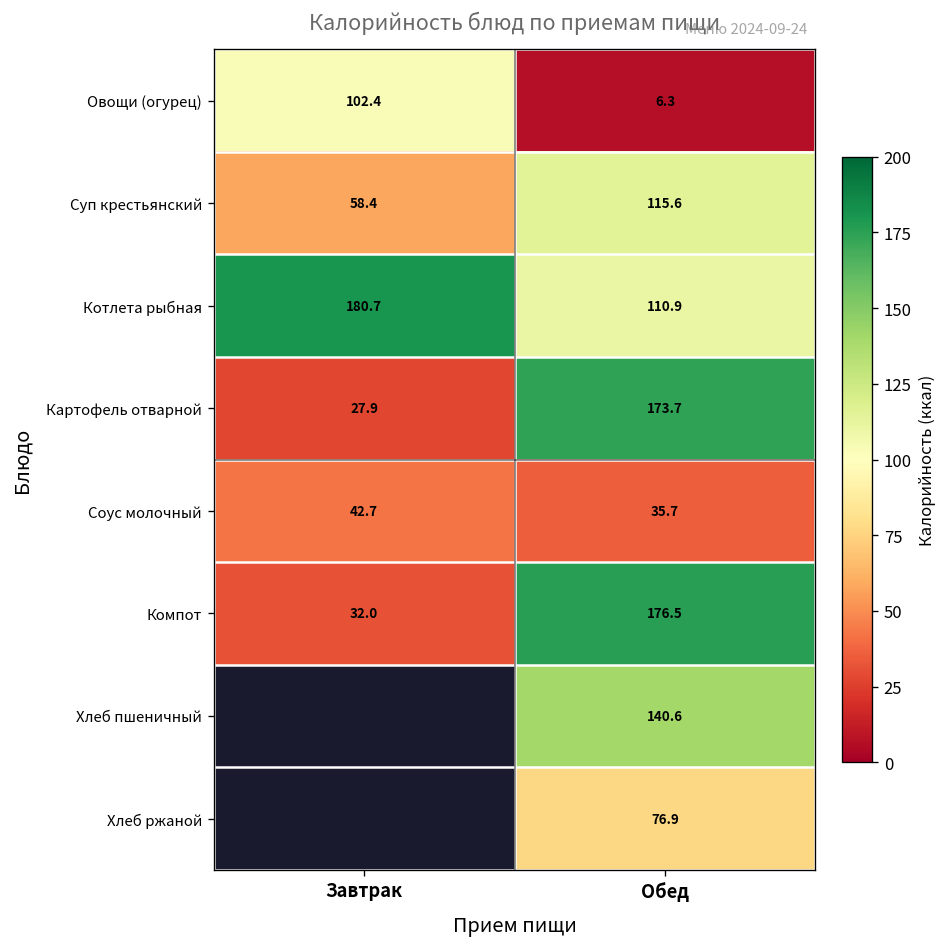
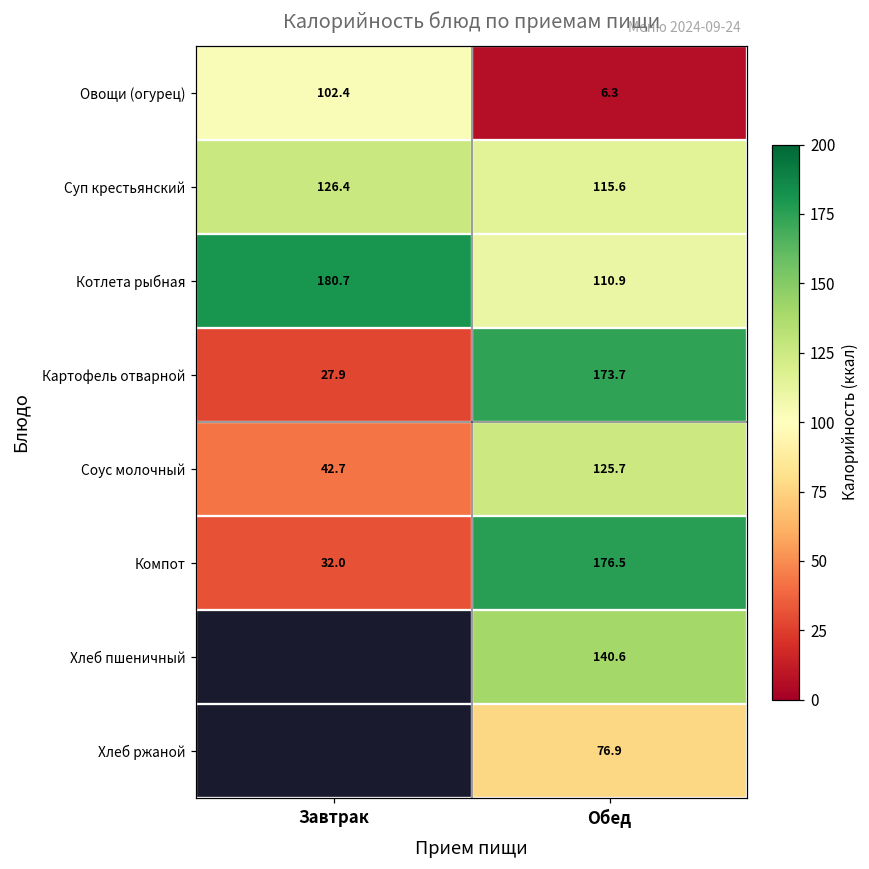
  {
    "Овощи (огурец)": {
      "Завтрак": 102.4,
      "Обед": 6.3
    },
    "Суп крестьянский": {
-     "Завтрак": 58.4,
+     "Завтрак": 126.4,
      "Обед": 115.6
    },
    "Котлета рыбная": {
      "Завтрак": 180.7,
      "Обед": 110.9
    },
    "Картофель отварной": {
      "Завтрак": 27.9,
      "Обед": 173.7
    },
    "Соус молочный": {
      "Завтрак": 42.7,
-     "Обед": 35.7
+     "Обед": 125.7
    },
    "Компот": {
      "Завтрак": 32.0,
      "Обед": 176.5
    },
    "Хлеб пшеничный": {
      "Обед": 140.6
    },
    "Хлеб ржаной": {
      "Обед": 76.9
    }
  }
